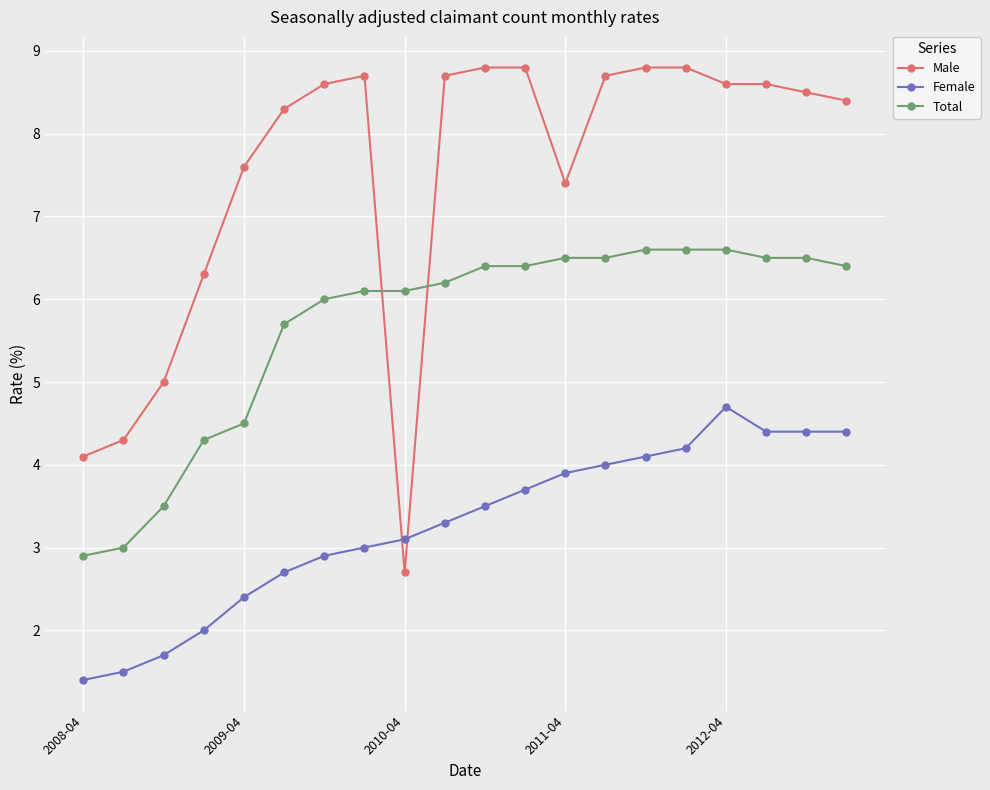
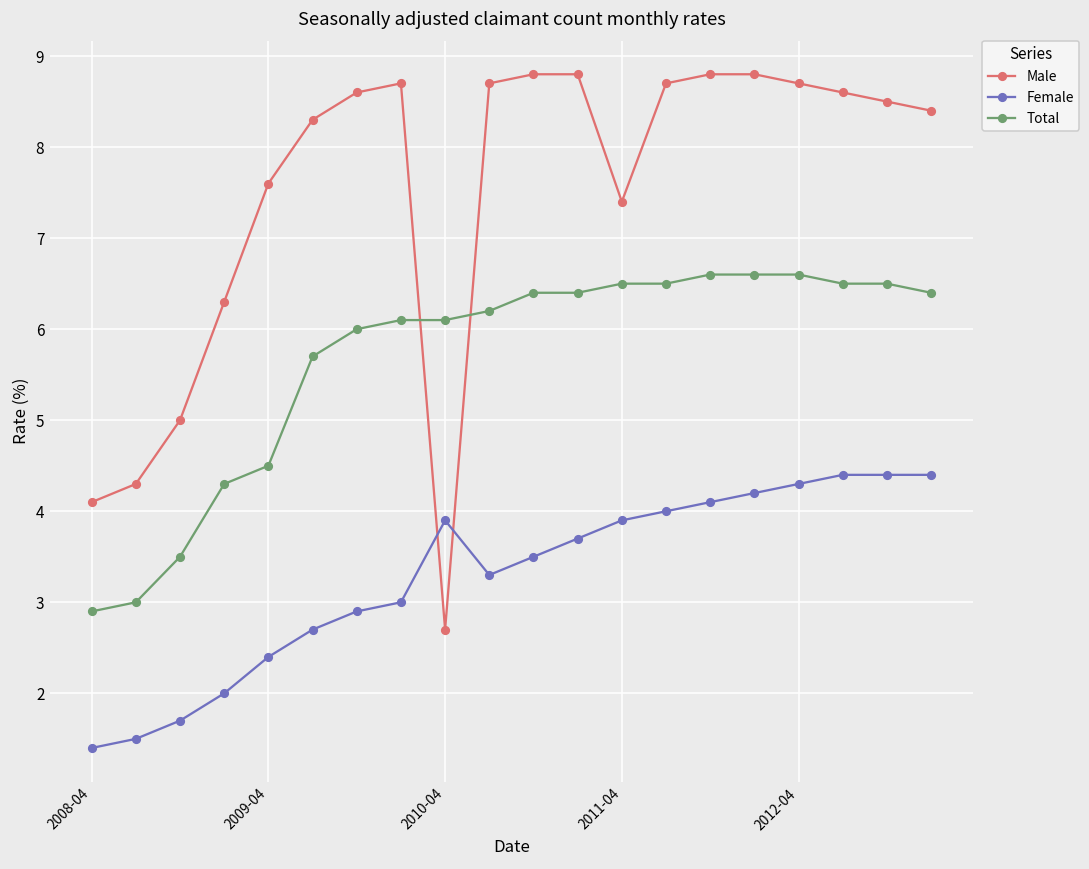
  {
    "Male": {
      "2008-04": 4.1,
      "2009-04": 7.6,
      "2010-04": 2.7,
      "2011-04": 7.4,
-     "2012-04": 8.6
+     "2012-04": 8.7
    },
    "Female": {
      "2008-04": 1.4,
      "2009-04": 2.4,
-     "2010-04": 3.1,
+     "2010-04": 3.9,
      "2011-04": 3.9,
-     "2012-04": 4.7
+     "2012-04": 4.3
    },
    "Total": {
      "2008-04": 2.9,
      "2009-04": 4.5,
      "2010-04": 6.1,
      "2011-04": 6.5,
      "2012-04": 6.6
    }
  }
